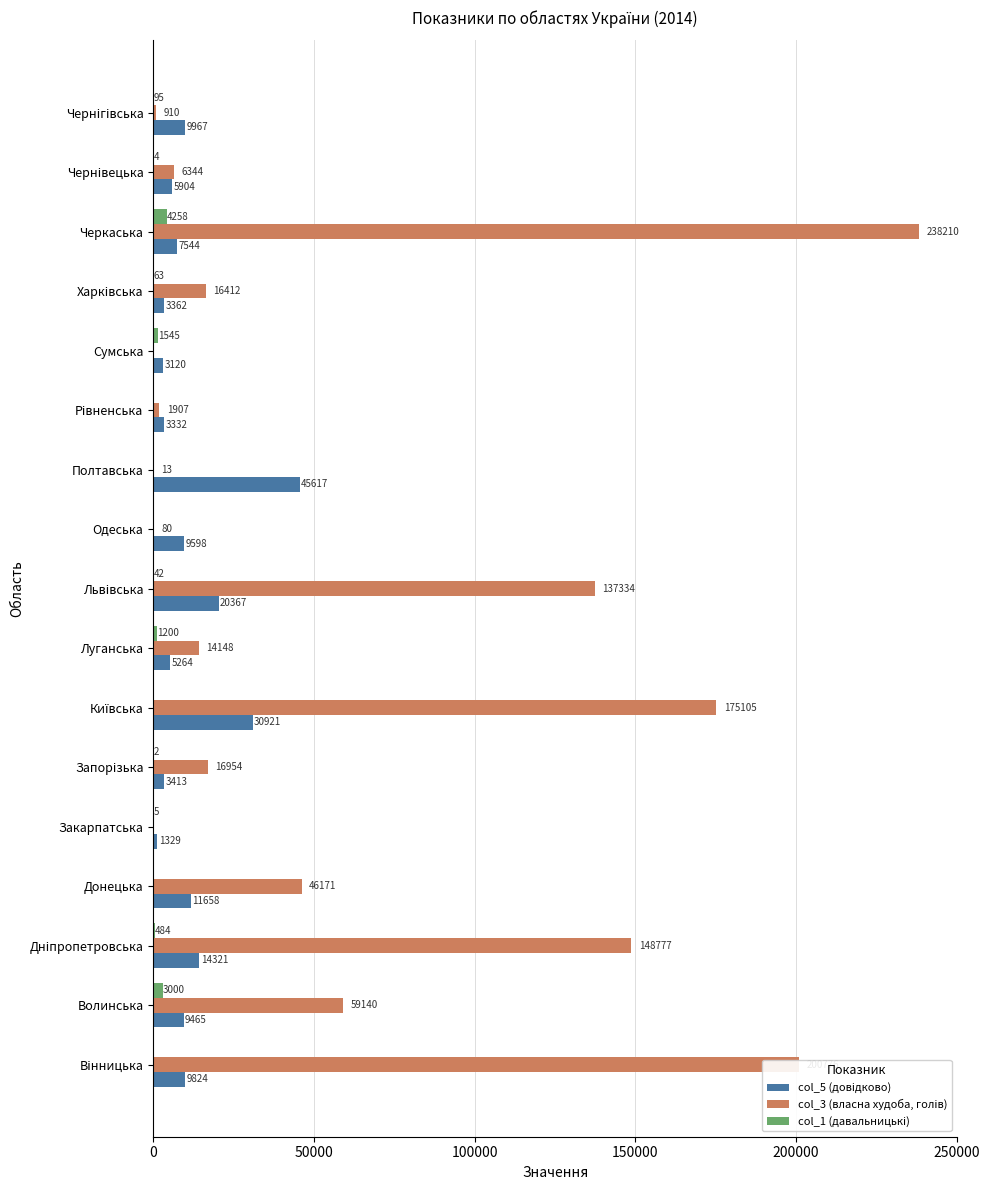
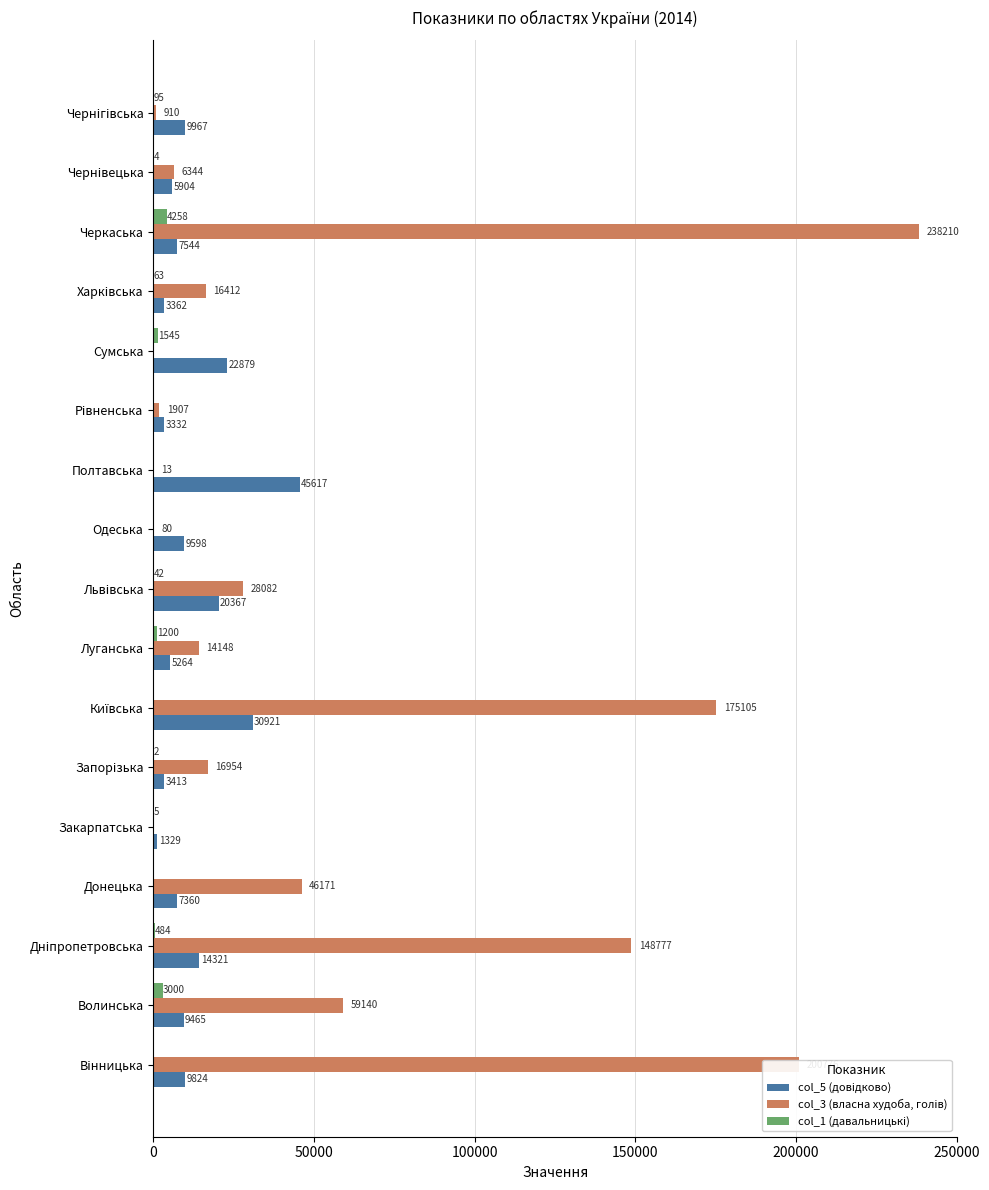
  {
    "col_5 (довідково)": {
      "Чернігівська": 9967,
      "Чернівецька": 5904,
      "Черкаська": 7544,
      "Харківська": 3362,
-     "Сумська": 3120,
+     "Сумська": 22879,
      "Рівненська": 3332,
      "Полтавська": 45617,
      "Одеська": 9598,
      "Львівська": 20367,
      "Луганська": 5264,
      "Київська": 30921,
      "Запорізька": 3413,
      "Закарпатська": 1329,
-     "Донецька": 11658,
+     "Донецька": 7360,
      "Дніпропетровська": 14321,
      "Волинська": 9465,
      "Вінницька": 9824
    },
    "col_3 (власна худоба, голів)": {
      "Чернігівська": 910,
      "Чернівецька": 6344,
      "Черкаська": 238210,
      "Харківська": 16412,
      "Рівненська": 1907,
      "Полтавська": 13,
      "Одеська": 80,
-     "Львівська": 137334,
+     "Львівська": 28082,
      "Луганська": 14148,
      "Київська": 175105,
      "Запорізька": 16954,
      "Донецька": 46171,
      "Дніпропетровська": 148777,
      "Волинська": 59140
    },
    "col_1 (давальницькі)": {
      "Чернігівська": 95,
      "Чернівецька": 4,
      "Черкаська": 4258,
      "Харківська": 63,
      "Сумська": 1545,
      "Львівська": 42,
      "Луганська": 1200,
      "Запорізька": 2,
      "Закарпатська": 5,
      "Дніпропетровська": 484,
      "Волинська": 3000
    }
  }
